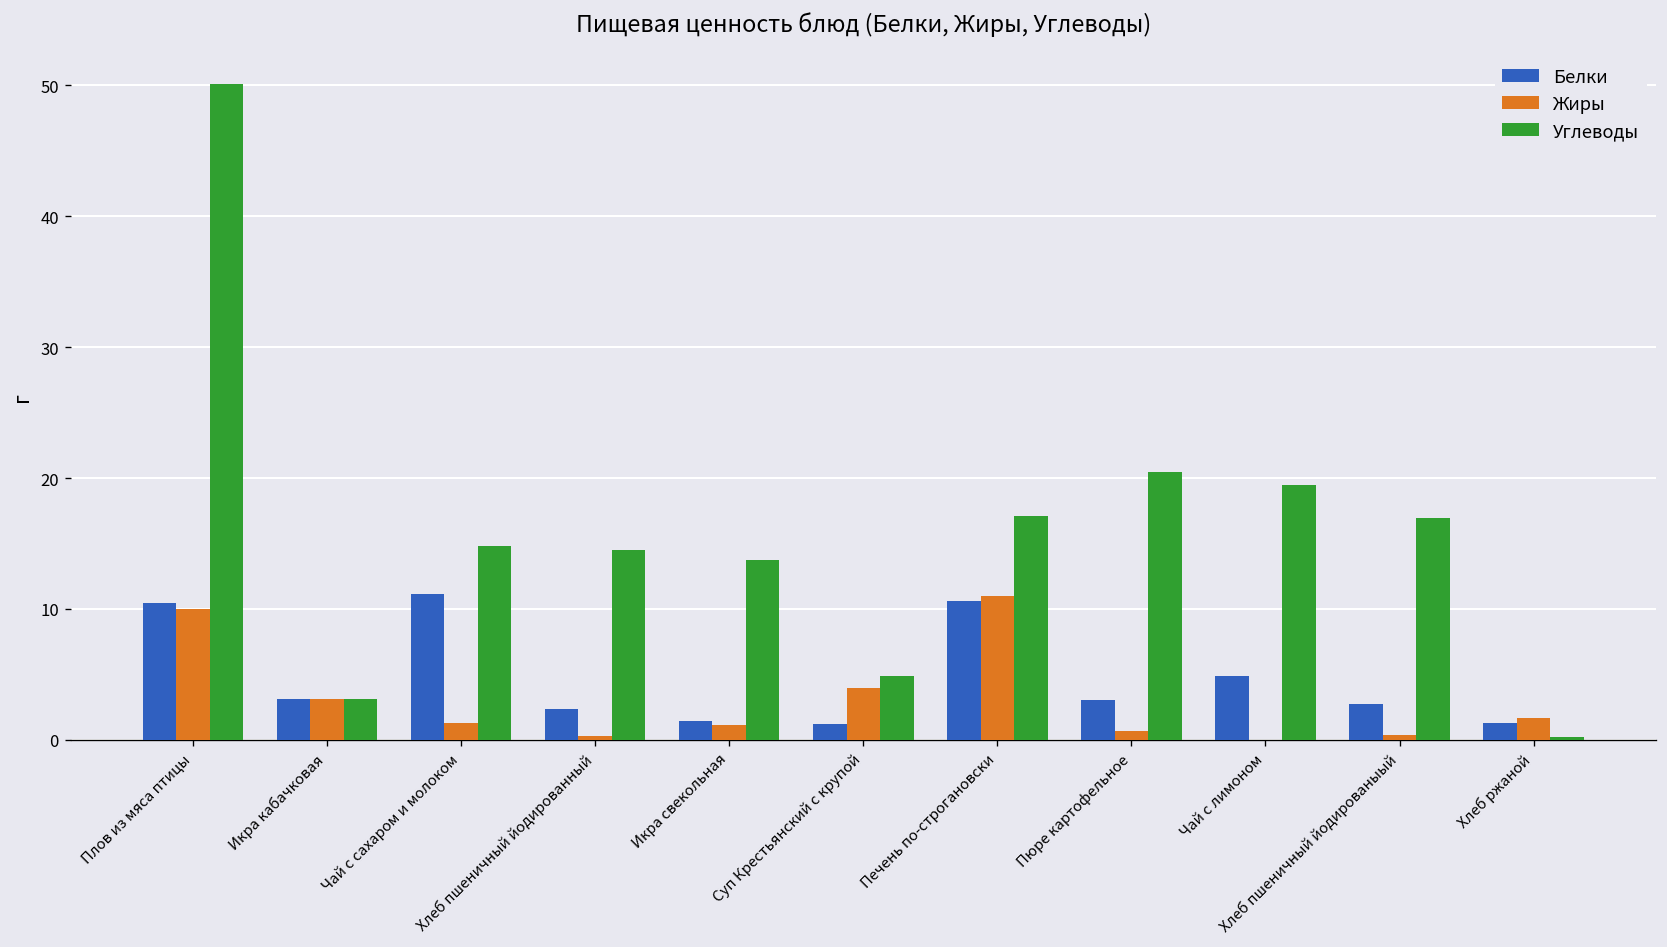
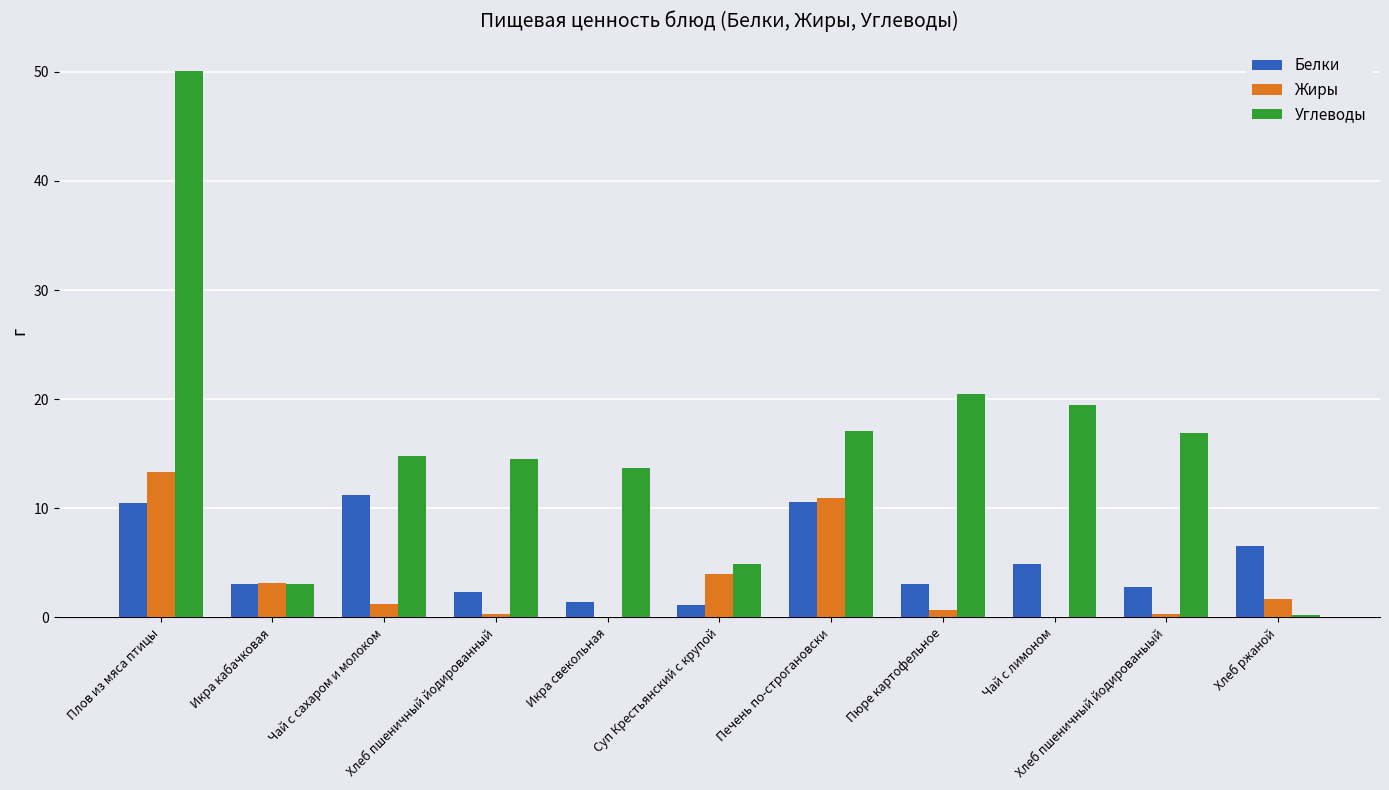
  {
    "Белки": {
      "Плов из мяса птицы": 10.5,
      "Икра кабачковая": 3.1,
      "Чай с сахаром и молоком": 11.2,
      "Хлеб пшеничный йодированный": 2.4,
      "Икра свекольная": 1.4,
      "Суп Крестьянский с крупой": 1.2,
      "Печень по-строгановски": 10.6,
      "Пюре картофельное": 3.1,
      "Чай с лимоном": 4.9,
      "Хлеб пшеничный йодированыый": 2.8,
-     "Хлеб ржаной": 1.3
+     "Хлеб ржаной": 6.5
    },
    "Жиры": {
-     "Плов из мяса птицы": 10.0,
+     "Плов из мяса птицы": 13.3,
      "Икра кабачковая": 3.2,
      "Чай с сахаром и молоком": 1.3,
      "Хлеб пшеничный йодированный": 0.3,
-     "Икра свекольная": 1.2,
+     "Икра свекольная": 0.1,
      "Суп Крестьянский с крупой": 3.9,
      "Печень по-строгановски": 11.0,
      "Пюре картофельное": 0.7,
      "Хлеб пшеничный йодированыый": 0.4,
      "Хлеб ржаной": 1.7
    },
    "Углеводы": {
      "Плов из мяса птицы": 50.1,
      "Икра кабачковая": 3.1,
      "Чай с сахаром и молоком": 14.8,
      "Хлеб пшеничный йодированный": 14.5,
      "Икра свекольная": 13.7,
      "Суп Крестьянский с крупой": 4.9,
      "Печень по-строгановски": 17.1,
      "Пюре картофельное": 20.5,
      "Чай с лимоном": 19.5,
      "Хлеб пшеничный йодированыый": 16.9,
      "Хлеб ржаной": 0.2
    }
  }
